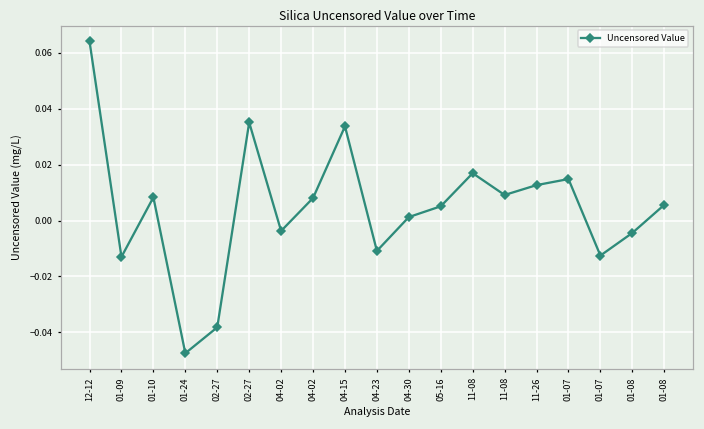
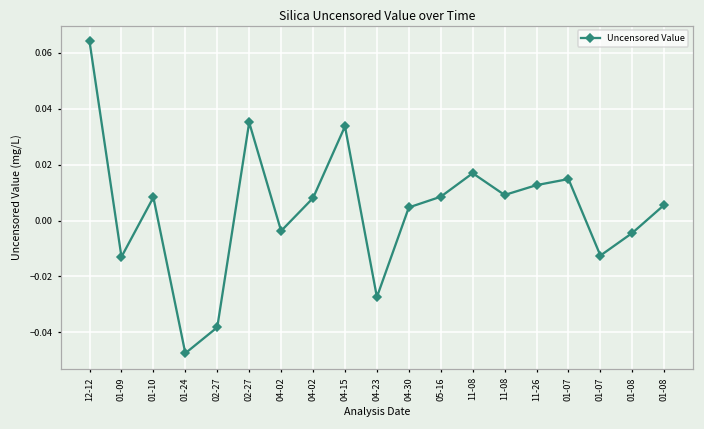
  {
    "12-12": 0.064,
    "01-09": -0.013,
    "01-10": 0.008,
    "01-24": -0.047,
    "04-15": 0.034,
-   "04-23": -0.011,
-   "04-30": 0.001,
-   "05-16": 0.005,
+   "04-23": -0.027,
+   "04-30": 0.005,
+   "05-16": 0.009,
    "11-26": 0.013
  }
